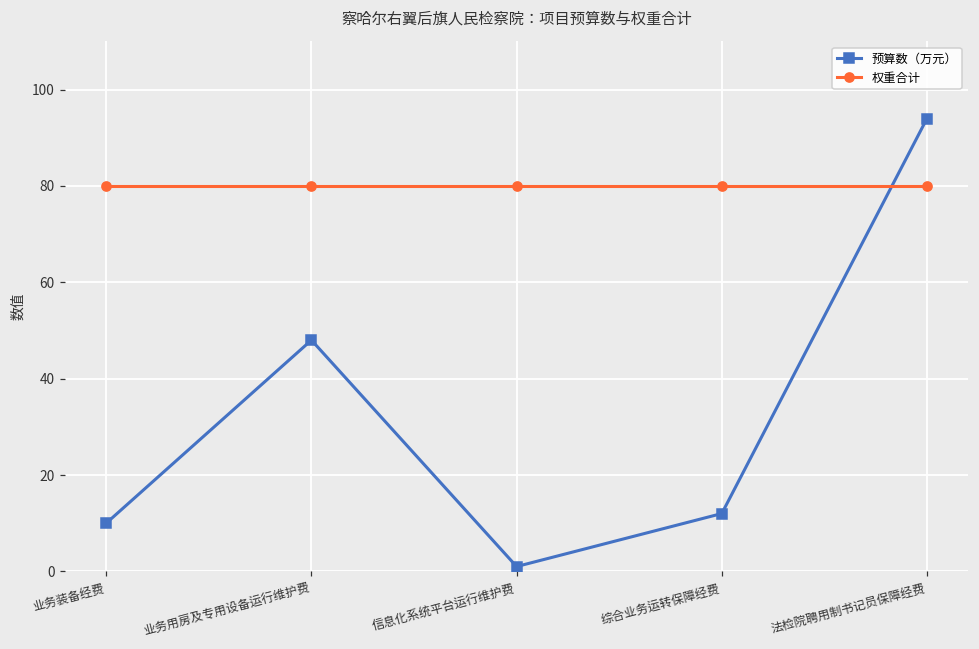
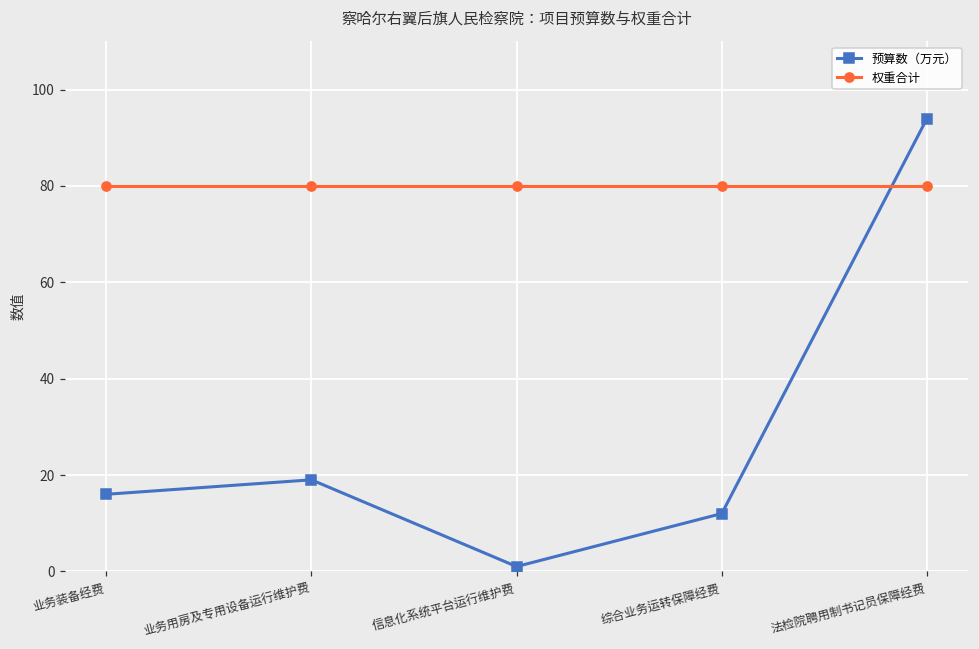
  {
    "预算数（万元）": {
-     "业务装备经费": 10,
-     "业务用房及专用设备运行维护费": 48,
+     "业务装备经费": 16,
+     "业务用房及专用设备运行维护费": 19,
      "信息化系统平台运行维护费": 1,
      "综合业务运转保障经费": 12,
      "法检院聘用制书记员保障经费": 94
    },
    "权重合计": {
      "业务装备经费": 80,
      "业务用房及专用设备运行维护费": 80,
      "信息化系统平台运行维护费": 80,
      "综合业务运转保障经费": 80,
      "法检院聘用制书记员保障经费": 80
    }
  }
